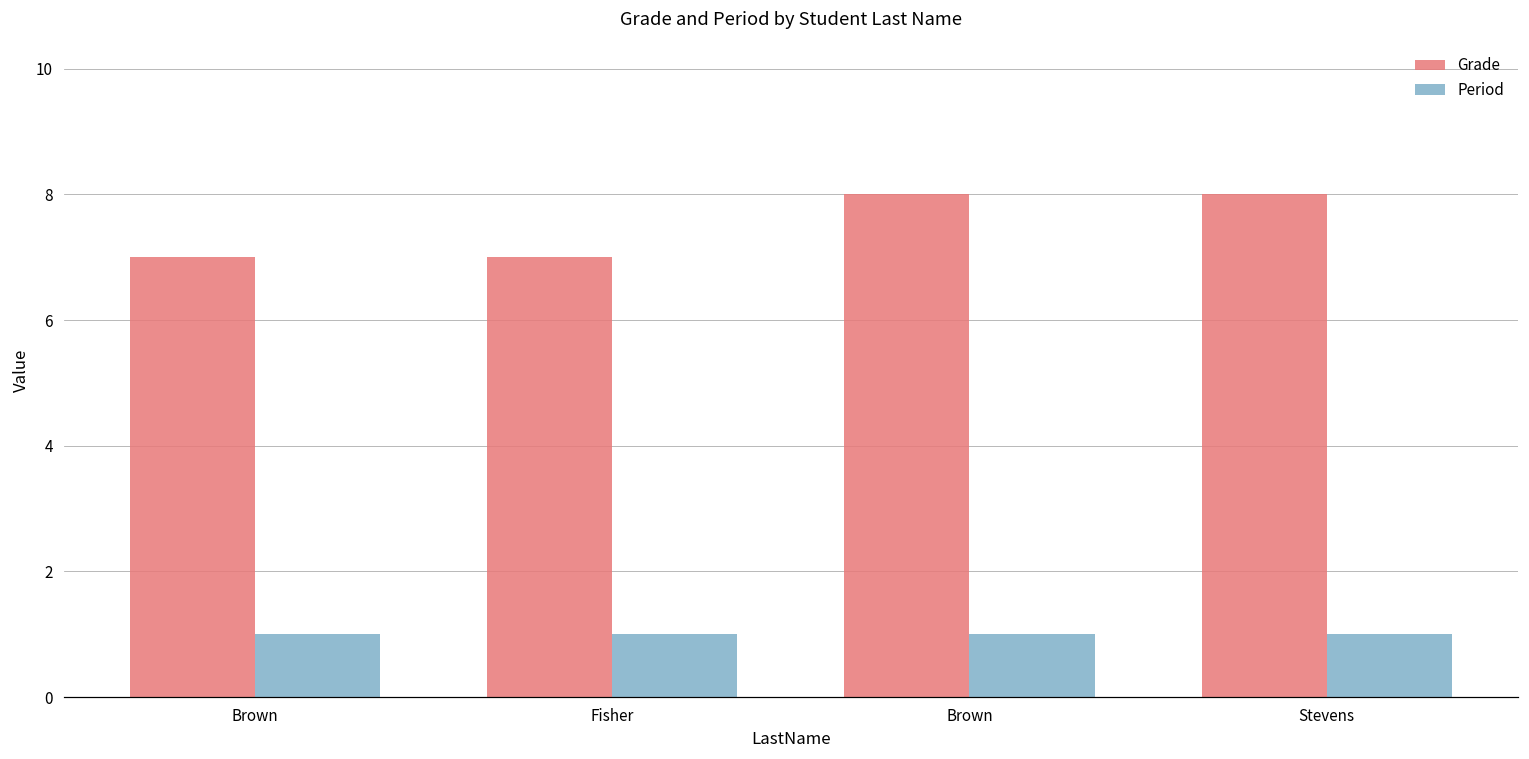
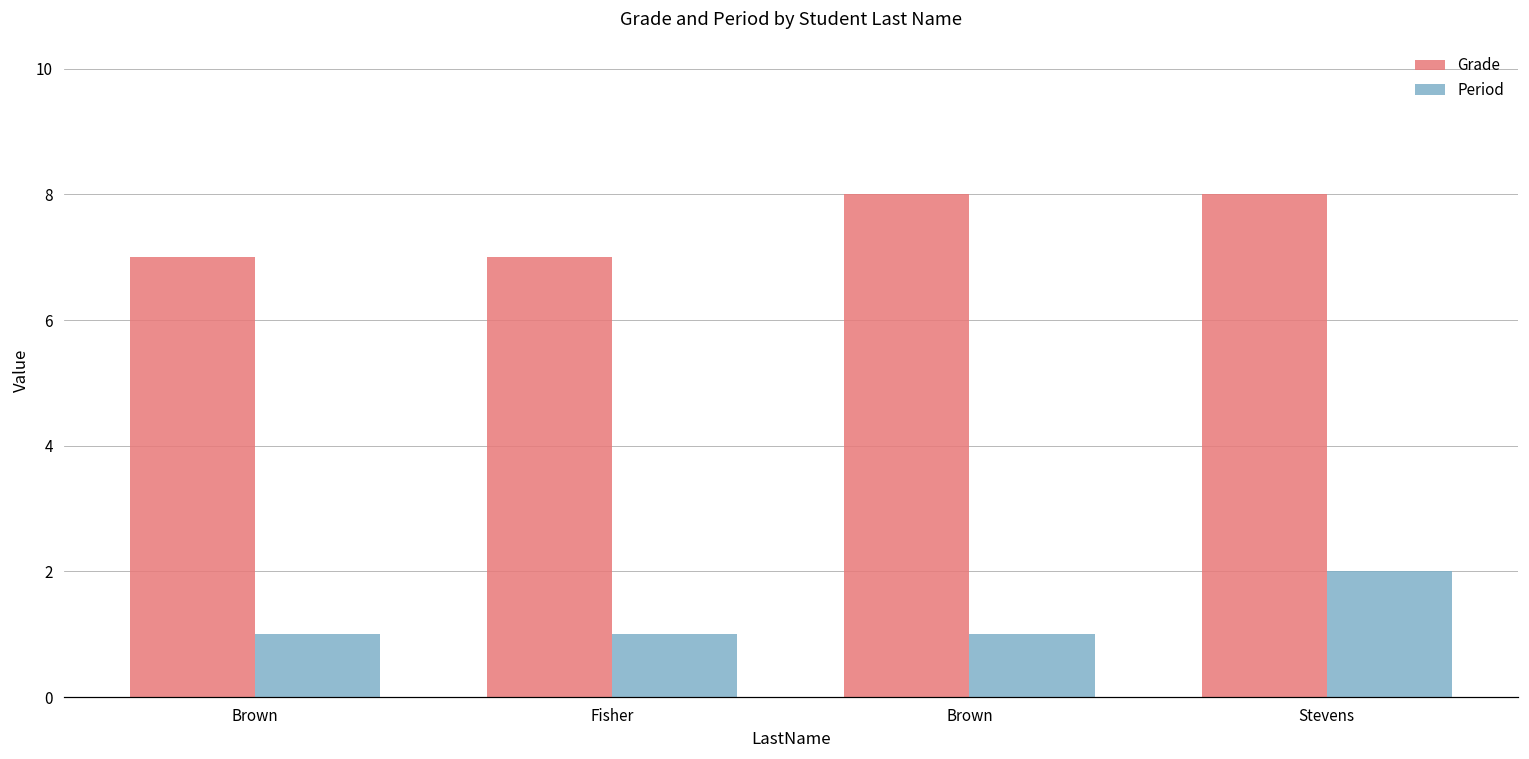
  {
    "Grade": {
      "Fisher": 7,
      "Stevens": 8
    },
    "Period": {
      "Fisher": 1,
-     "Stevens": 1
+     "Stevens": 2
    }
  }
